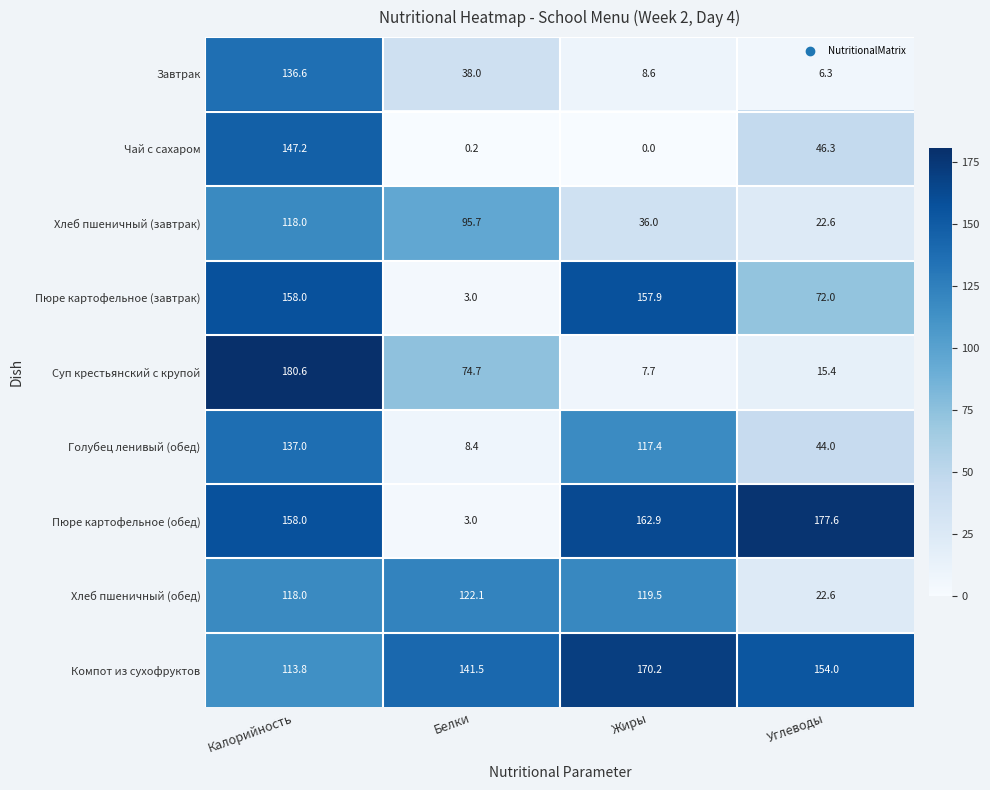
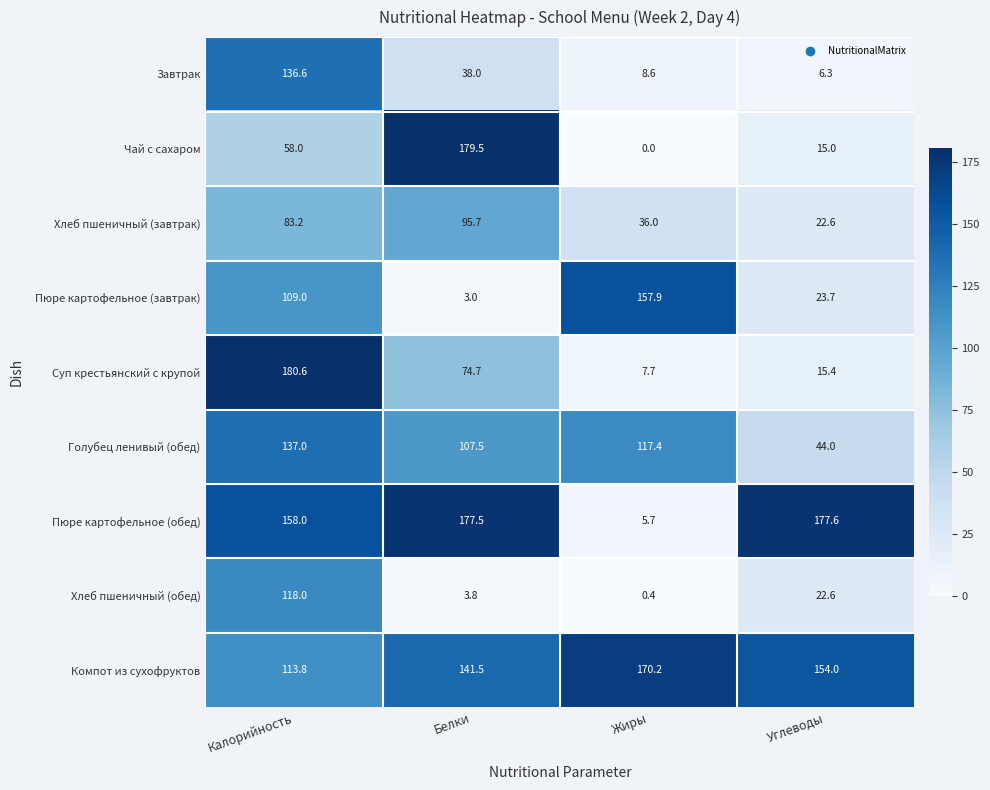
  {
    "Завтрак": {
      "Калорийность": 136.6,
      "Белки": 38.0,
      "Жиры": 8.6,
      "Углеводы": 6.3
    },
    "Чай с сахаром": {
-     "Калорийность": 147.2,
-     "Белки": 0.2,
+     "Калорийность": 58.0,
+     "Белки": 179.5,
      "Жиры": 0.0,
-     "Углеводы": 46.3
+     "Углеводы": 15.0
    },
    "Хлеб пшеничный (завтрак)": {
-     "Калорийность": 118.0,
+     "Калорийность": 83.2,
      "Белки": 95.7,
      "Жиры": 36.0,
      "Углеводы": 22.6
    },
    "Пюре картофельное (завтрак)": {
-     "Калорийность": 158.0,
+     "Калорийность": 109.0,
      "Белки": 3.0,
      "Жиры": 157.9,
-     "Углеводы": 72.0
+     "Углеводы": 23.7
    },
    "Суп крестьянский с крупой": {
      "Калорийность": 180.6,
      "Белки": 74.7,
      "Жиры": 7.7,
      "Углеводы": 15.4
    },
    "Голубец ленивый (обед)": {
      "Калорийность": 137.0,
-     "Белки": 8.4,
+     "Белки": 107.5,
      "Жиры": 117.4,
      "Углеводы": 44.0
    },
    "Пюре картофельное (обед)": {
      "Калорийность": 158.0,
-     "Белки": 3.0,
-     "Жиры": 162.9,
+     "Белки": 177.5,
+     "Жиры": 5.7,
      "Углеводы": 177.6
    },
    "Хлеб пшеничный (обед)": {
      "Калорийность": 118.0,
-     "Белки": 122.1,
-     "Жиры": 119.5,
+     "Белки": 3.8,
+     "Жиры": 0.4,
      "Углеводы": 22.6
    },
    "Компот из сухофруктов": {
      "Калорийность": 113.8,
      "Белки": 141.5,
      "Жиры": 170.2,
      "Углеводы": 154.0
    }
  }
